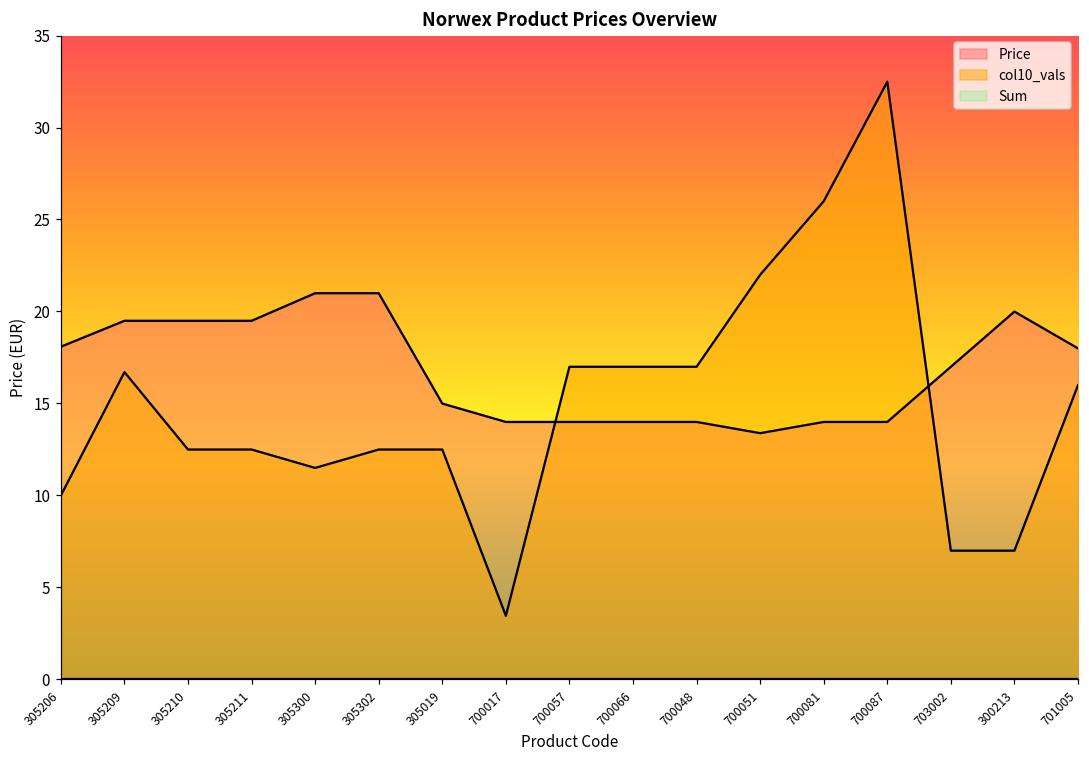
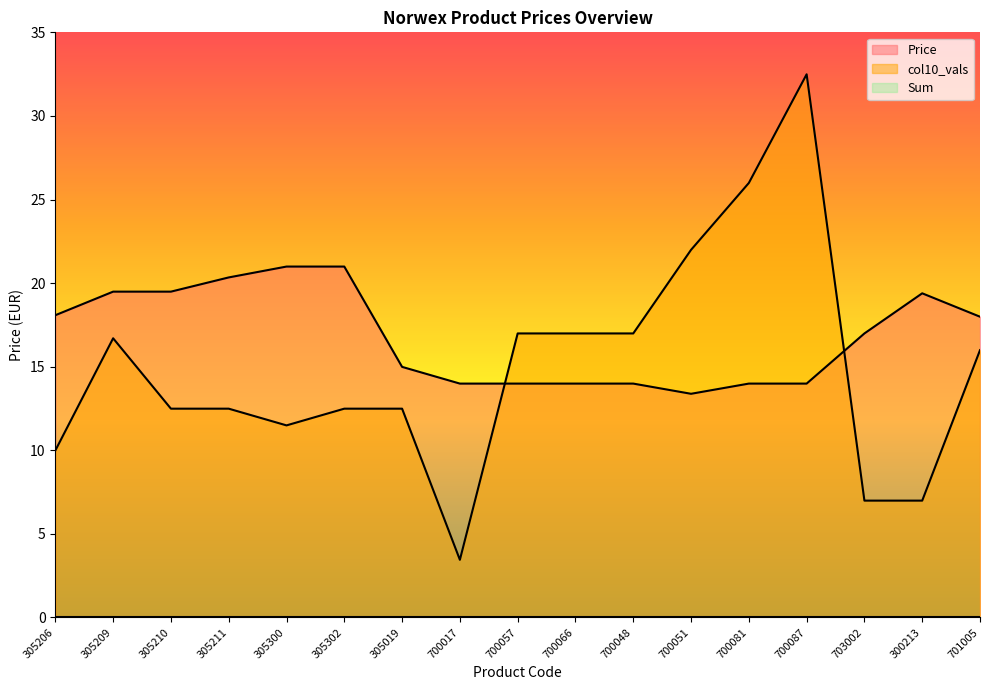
  {
    "Price": {
      "305206": 18.1,
      "305209": 19.5,
      "305210": 19.5,
-     "305211": 19.5,
+     "305211": 20.3,
      "305300": 21.0,
      "305302": 21.0,
      "305019": 15.0,
      "700017": 14.0,
      "700057": 14.0,
      "700066": 14.0,
      "700048": 14.0,
      "700051": 13.4,
      "700081": 14.0,
      "700087": 14.0,
      "703002": 17.0,
-     "300213": 20.0,
+     "300213": 19.4,
      "701005": 18.0
    },
    "col10_vals": {
      "305206": 10.0,
      "305209": 16.7,
      "305210": 12.5,
      "305211": 12.5,
      "305300": 11.5,
      "305302": 12.5,
      "305019": 12.5,
      "700017": 3.5,
      "700057": 17.0,
      "700066": 17.0,
      "700048": 17.0,
      "700051": 22.0,
      "700081": 26.0,
      "700087": 32.5,
      "703002": 7.0,
      "300213": 7.0,
      "701005": 16.0
    },
    "Sum": {
      "305206": 0.0,
      "305209": 0.0,
      "305210": 0.0,
      "305211": 0.0,
      "305300": 0.0,
      "305302": 0.0,
      "305019": 0.0,
      "700017": 0.0,
      "700057": 0.0,
      "700066": 0.0,
      "700048": 0.0,
      "700051": 0.0,
      "700081": 0.0,
      "700087": 0.0,
      "703002": 0.0,
      "300213": 0.0,
      "701005": 0.0
    }
  }
